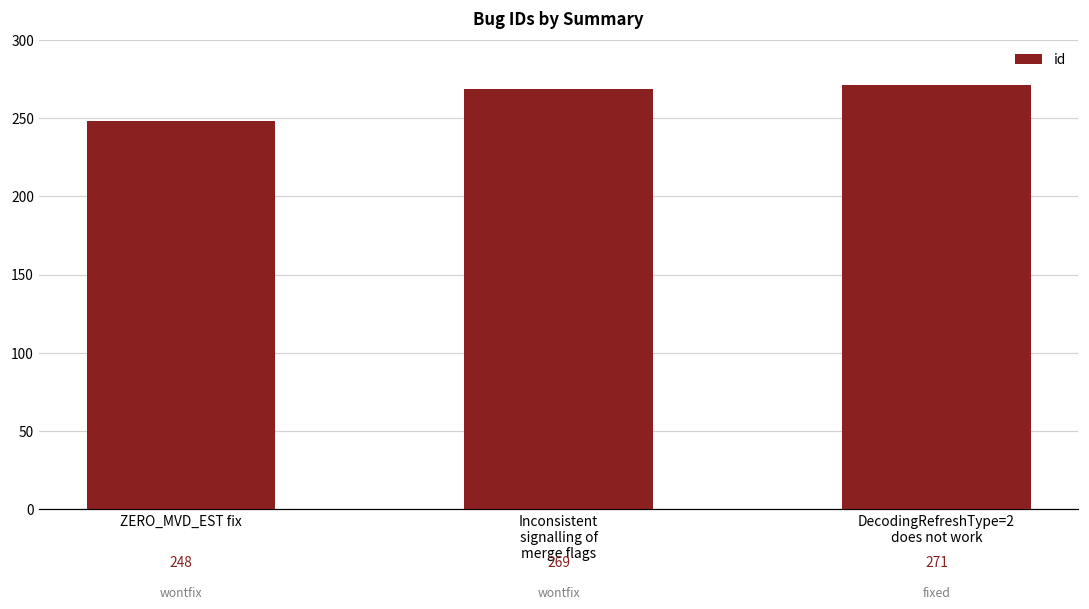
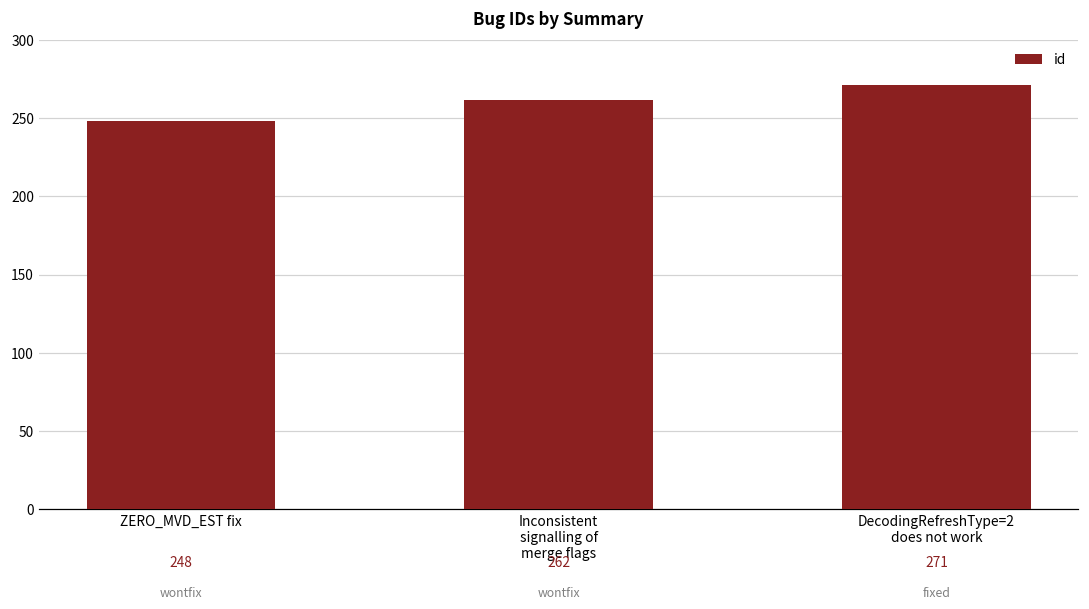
  {
-   "Inconsistent signalling of merge flags": 269
+   "Inconsistent signalling of merge flags": 262
  }
